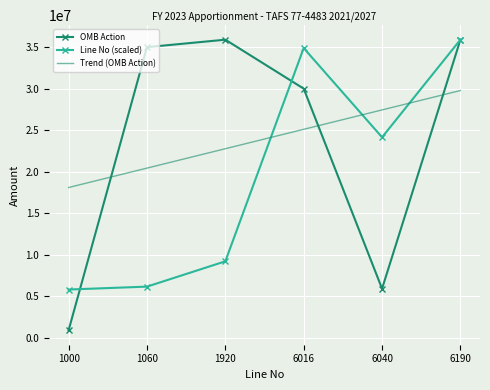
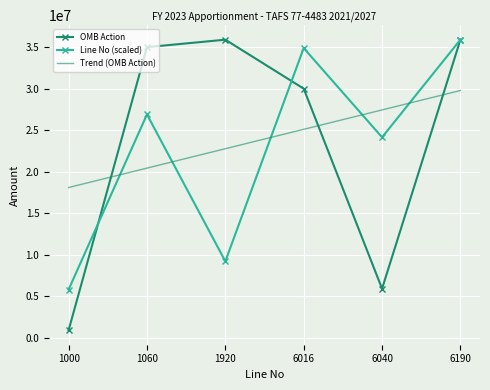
  {
    "Line No (scaled)": {
      "1000": 6000000,
-     "1060": 6000000,
+     "1060": 27000000,
      "1920": 9000000,
      "6016": 35000000,
      "6040": 24000000
    }
  }
